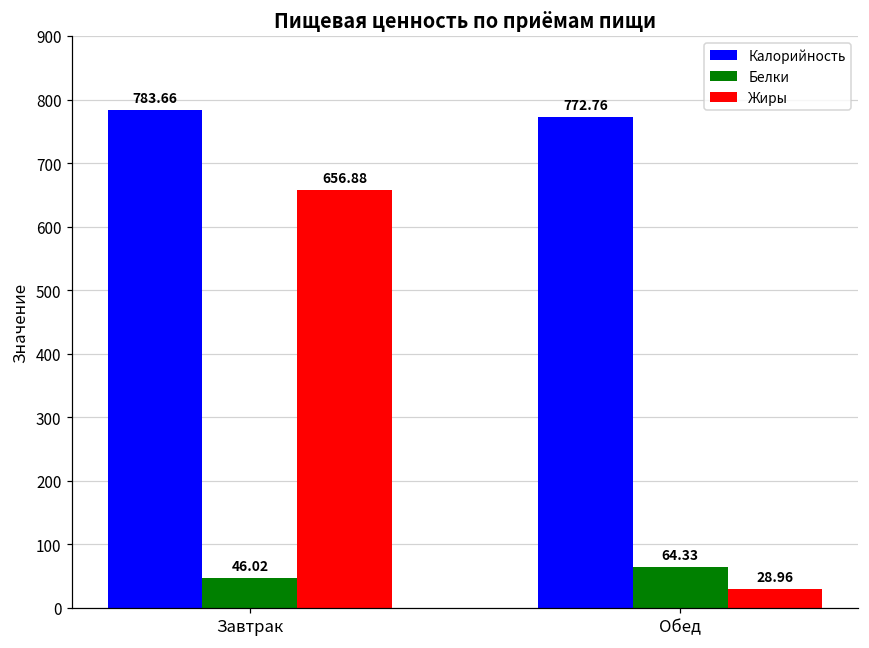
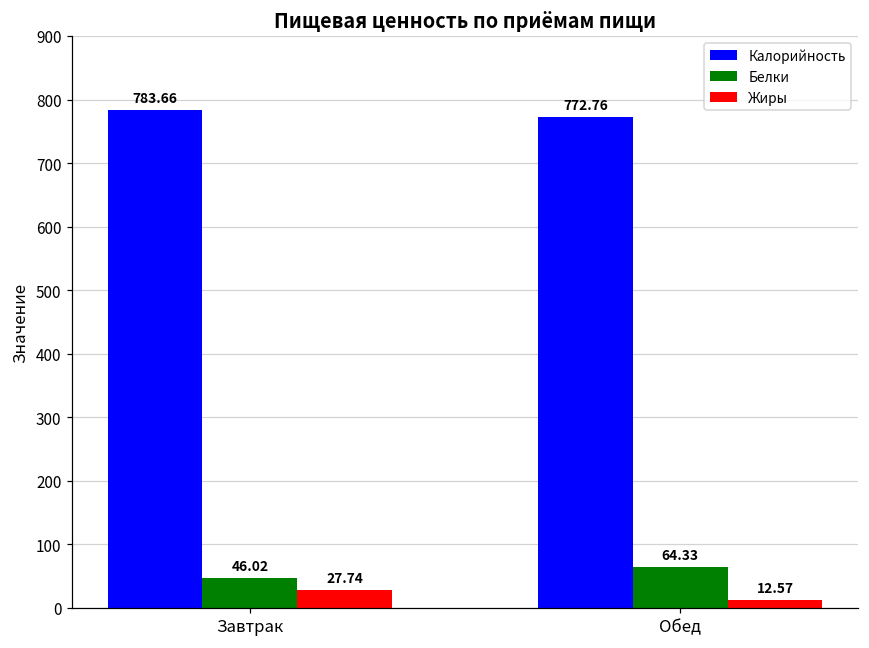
  {
    "Калорийность": {
      "Завтрак": 783.66,
      "Обед": 772.76
    },
    "Белки": {
      "Завтрак": 46.02,
      "Обед": 64.33
    },
    "Жиры": {
-     "Завтрак": 656.88,
-     "Обед": 28.96
+     "Завтрак": 27.74,
+     "Обед": 12.57
    }
  }
